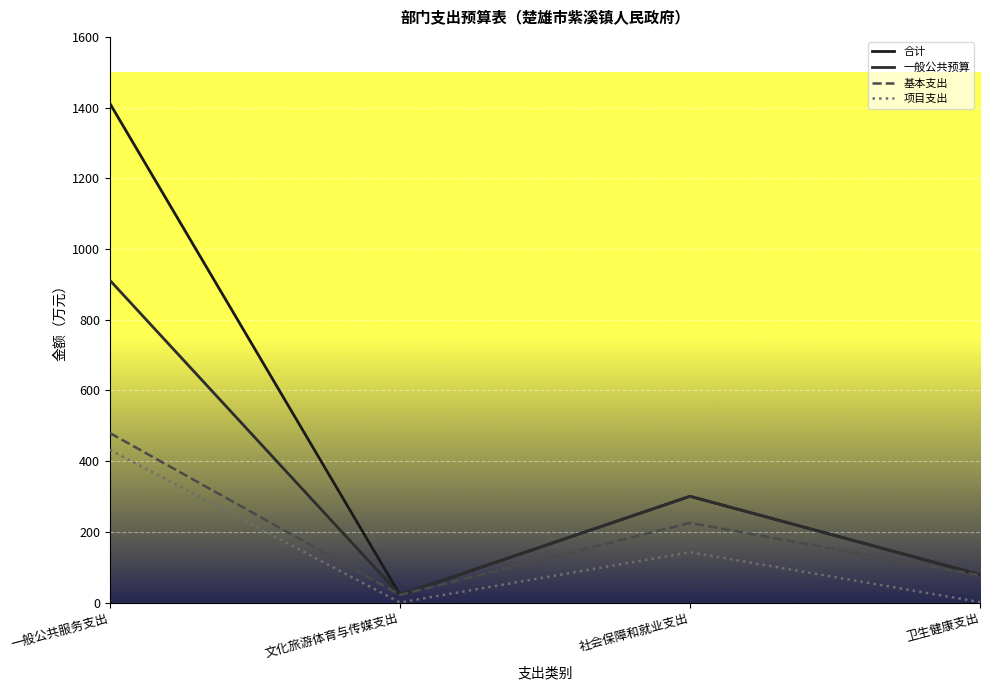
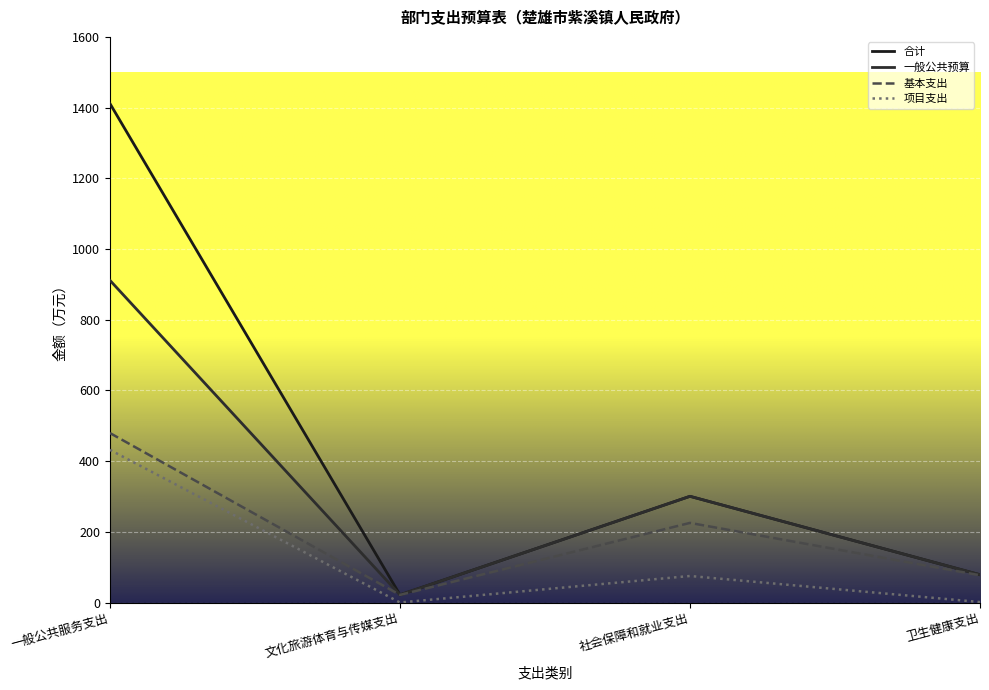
  {
    "项目支出": {
      "一般公共服务支出": 430,
      "文化旅游体育与传媒支出": 0,
-     "社会保障和就业支出": 140,
+     "社会保障和就业支出": 80,
      "卫生健康支出": 0
    }
  }
